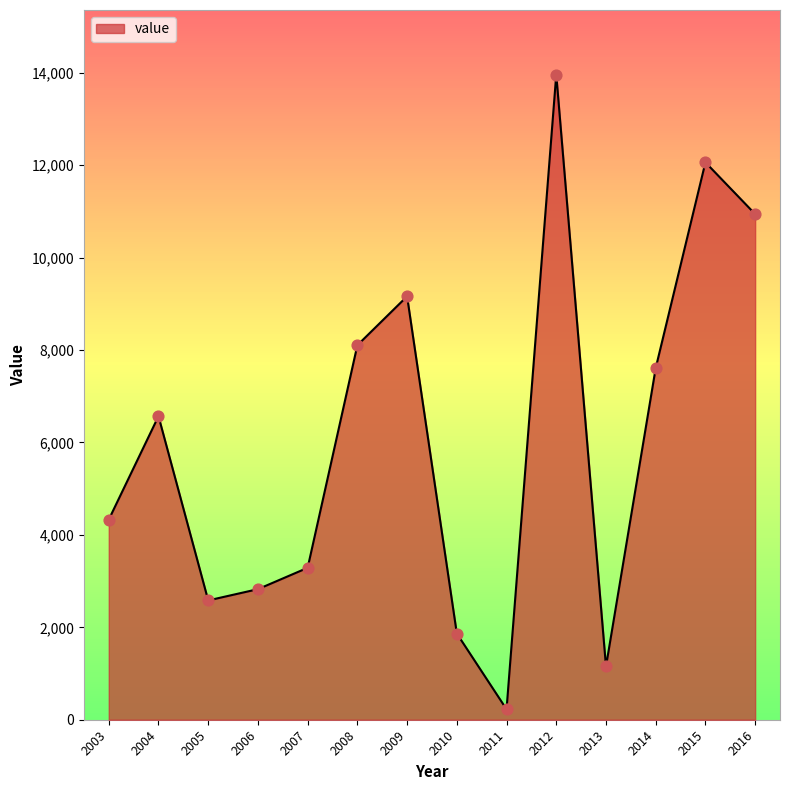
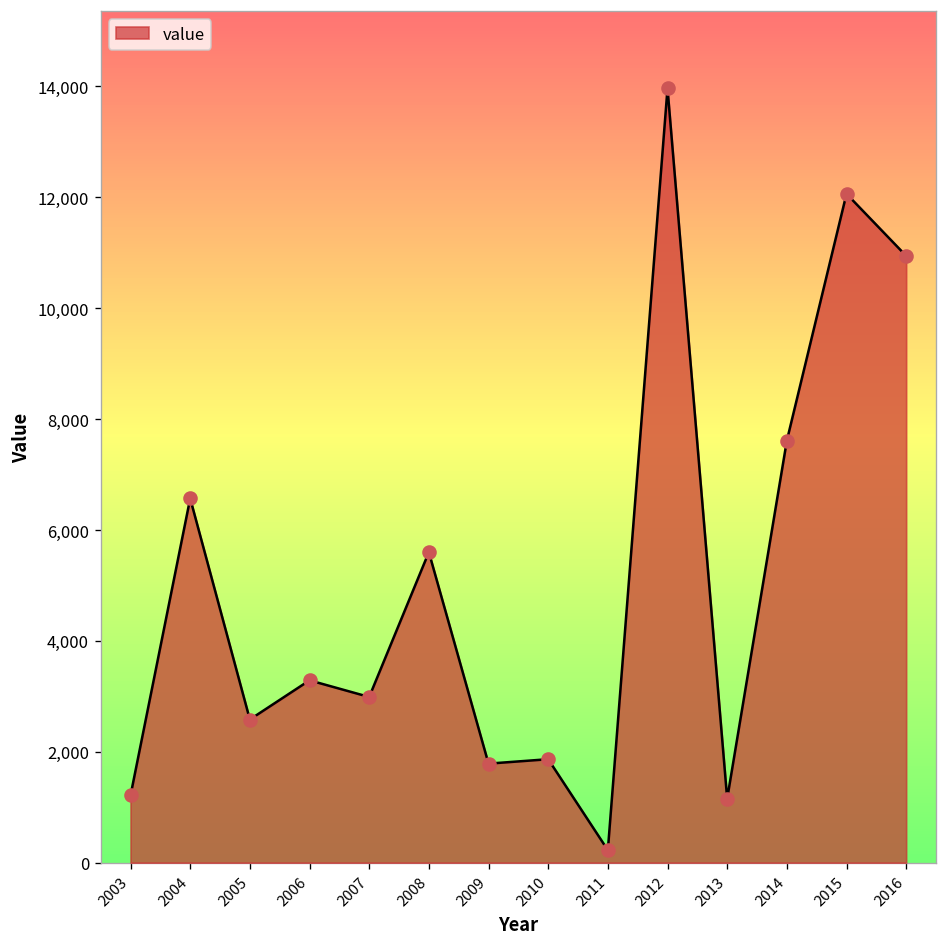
  {
-   "2003": "4,300",
+   "2003": "1,200",
    "2004": "6,600",
    "2005": "2,600",
-   "2006": "2,800",
-   "2007": "3,300",
-   "2008": "8,100",
-   "2009": "9,200",
+   "2006": "3,300",
+   "2007": "3,000",
+   "2008": "5,600",
+   "2009": "1,800",
    "2010": "1,900",
    "2011": "200",
    "2012": "14,000",
    "2013": "1,200",
    "2014": "7,600",
    "2015": "12,100",
    "2016": "10,900"
  }
